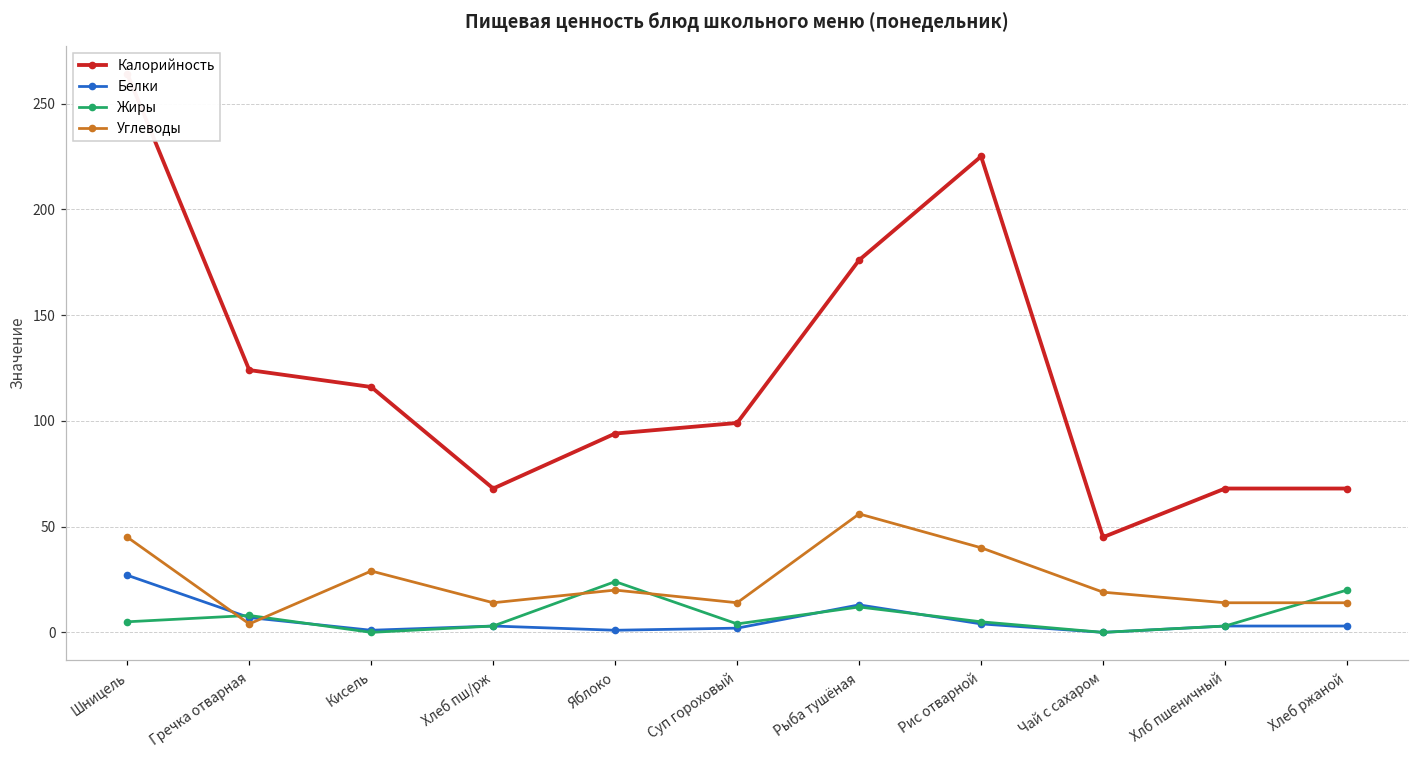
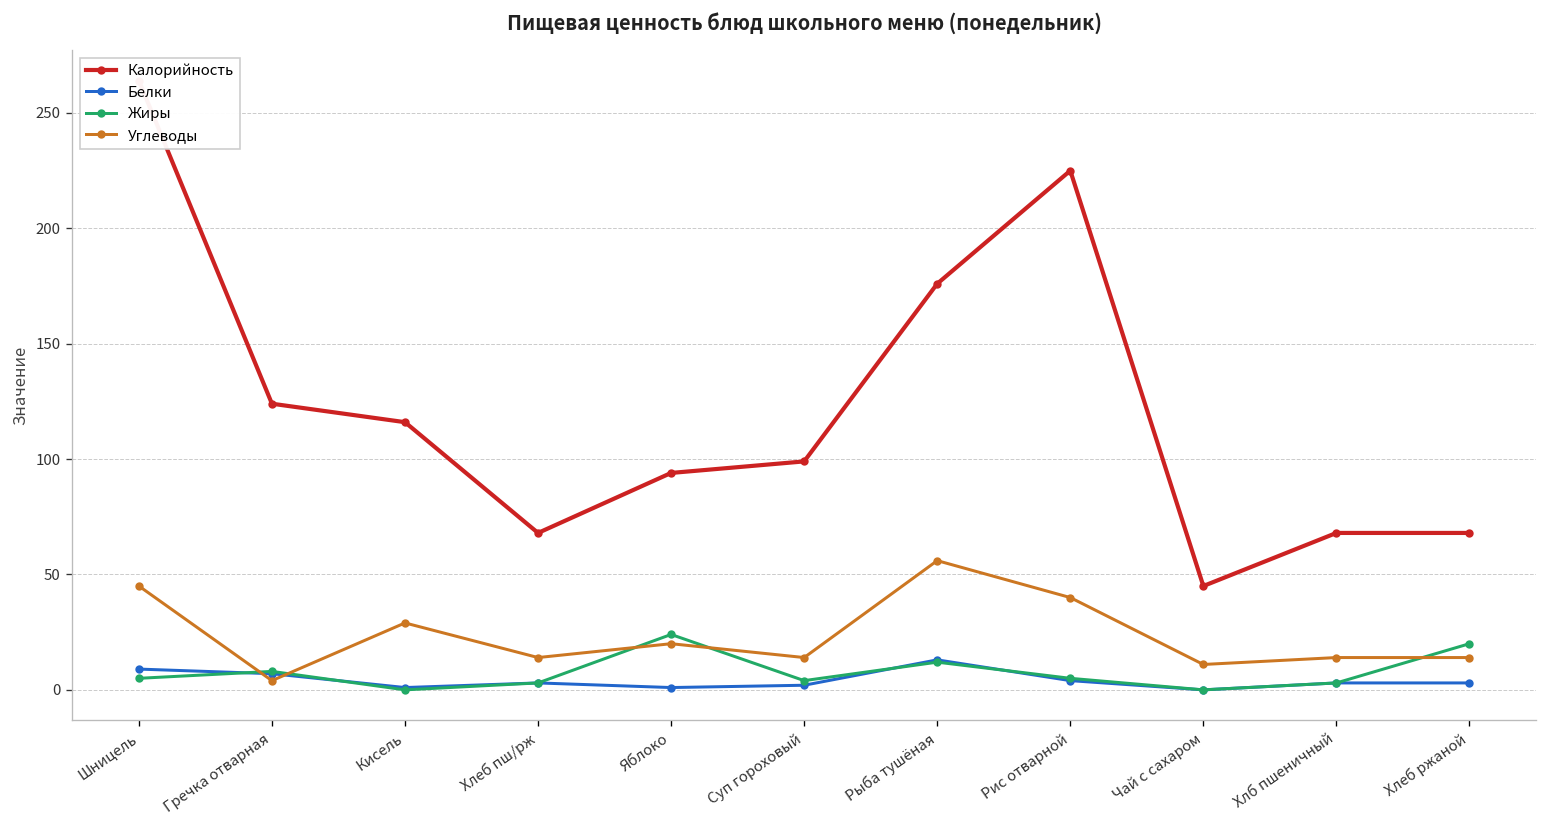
  {
    "Калорийность": {
      "Гречка отварная": 124,
      "Кисель": 116,
      "Хлеб пш/рж": 68,
      "Яблоко": 94,
      "Суп гороховый": 99,
      "Рыба тушёная": 176,
      "Рис отварной": 225,
      "Чай с сахаром": 45,
      "Хлб пшеничный": 68,
      "Хлеб ржаной": 68
    },
    "Белки": {
-     "Шницель": 27,
+     "Шницель": 9,
      "Яблоко": 1,
      "Суп гороховый": 2,
      "Хлеб ржаной": 3
    },
    "Жиры": {
      "Шницель": 5,
      "Яблоко": 24,
      "Суп гороховый": 4,
      "Хлеб ржаной": 20
    },
    "Углеводы": {
      "Шницель": 45,
      "Гречка отварная": 4,
      "Кисель": 29,
      "Хлеб пш/рж": 14,
      "Яблоко": 20,
      "Суп гороховый": 14,
      "Рыба тушёная": 56,
      "Рис отварной": 40,
-     "Чай с сахаром": 19,
+     "Чай с сахаром": 11,
      "Хлб пшеничный": 14,
      "Хлеб ржаной": 14
    }
  }
